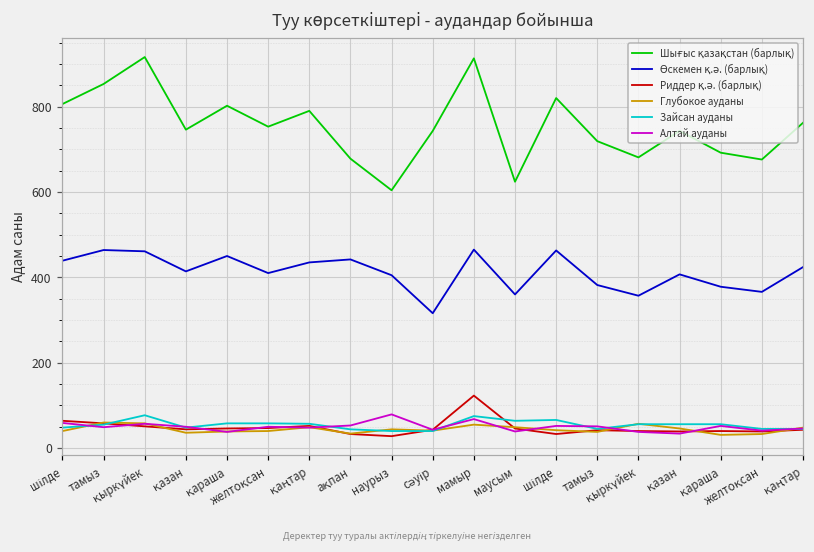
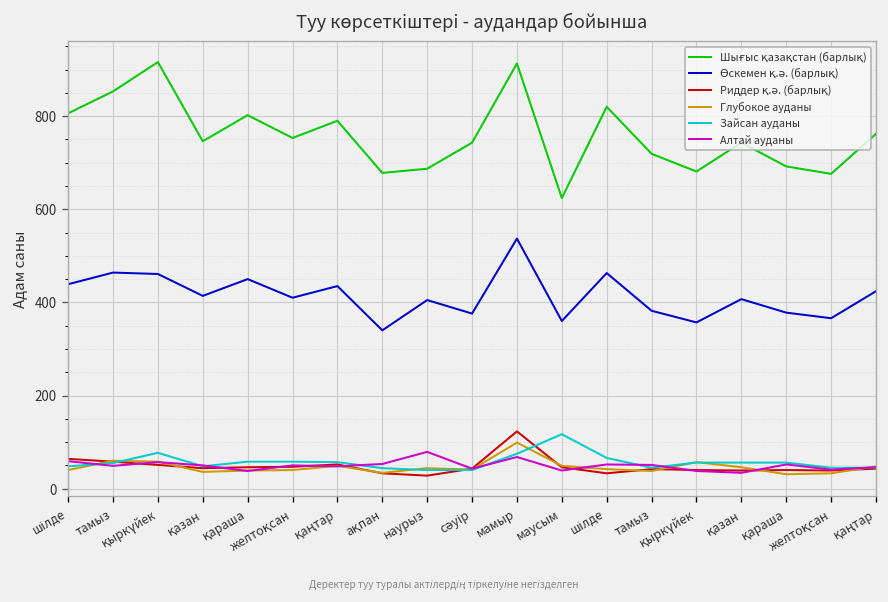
  {
    "Шығыс қазақстан (барлық)": {
      "ақпан": 680,
-     "наурыз": 600,
+     "наурыз": 690,
      "сәуір": 740,
      "мамыр": 910,
      "маусым": 620
    },
    "Өскемен қ.ә. (барлық)": {
-     "ақпан": 440,
+     "ақпан": 340,
      "наурыз": 410,
-     "сәуір": 320,
-     "мамыр": 470,
+     "сәуір": 380,
+     "мамыр": 540,
      "маусым": 360
    },
    "Риддер қ.ә. (барлық)": {
      "наурыз": 30,
      "мамыр": 120
    },
    "Глубокое ауданы": {
-     "мамыр": 60
+     "мамыр": 100
    },
    "Зайсан ауданы": {
      "ақпан": 40,
      "мамыр": 80,
-     "маусым": 60
+     "маусым": 120
    },
    "Алтай ауданы": {
      "ақпан": 50,
      "наурыз": 80,
      "мамыр": 70,
      "маусым": 40
    }
  }
